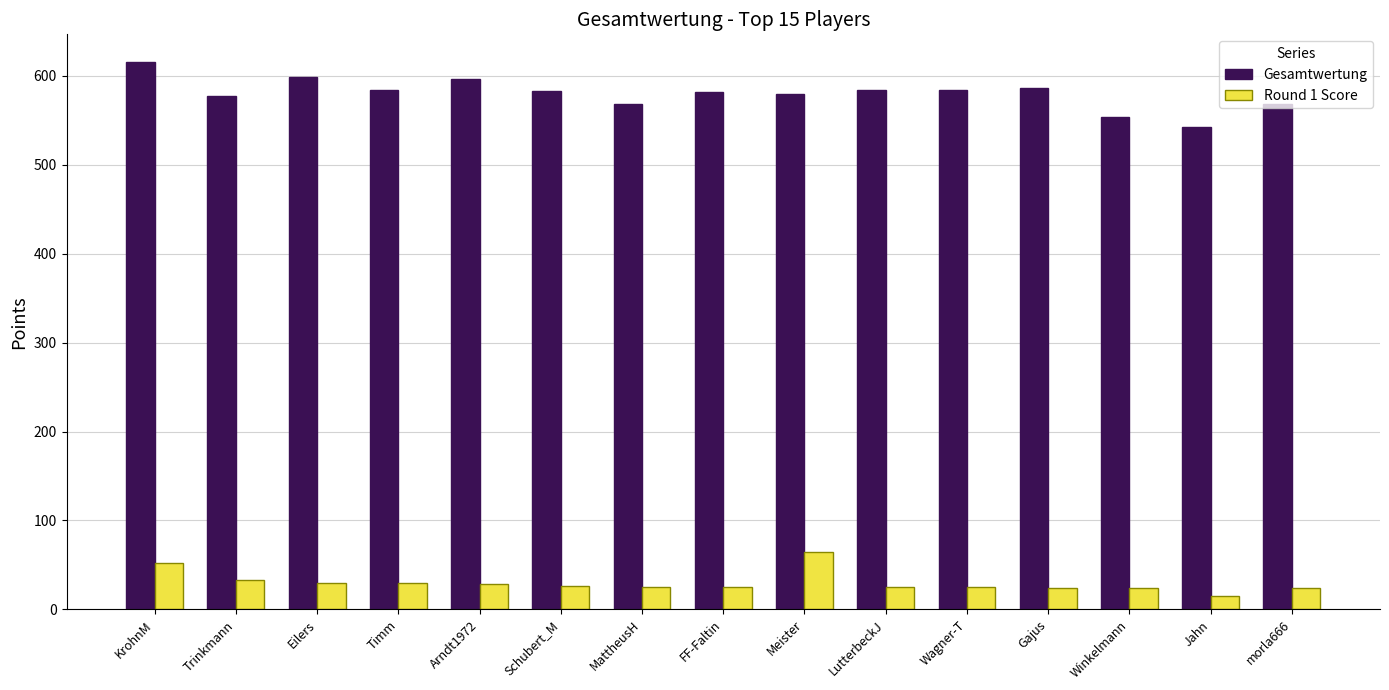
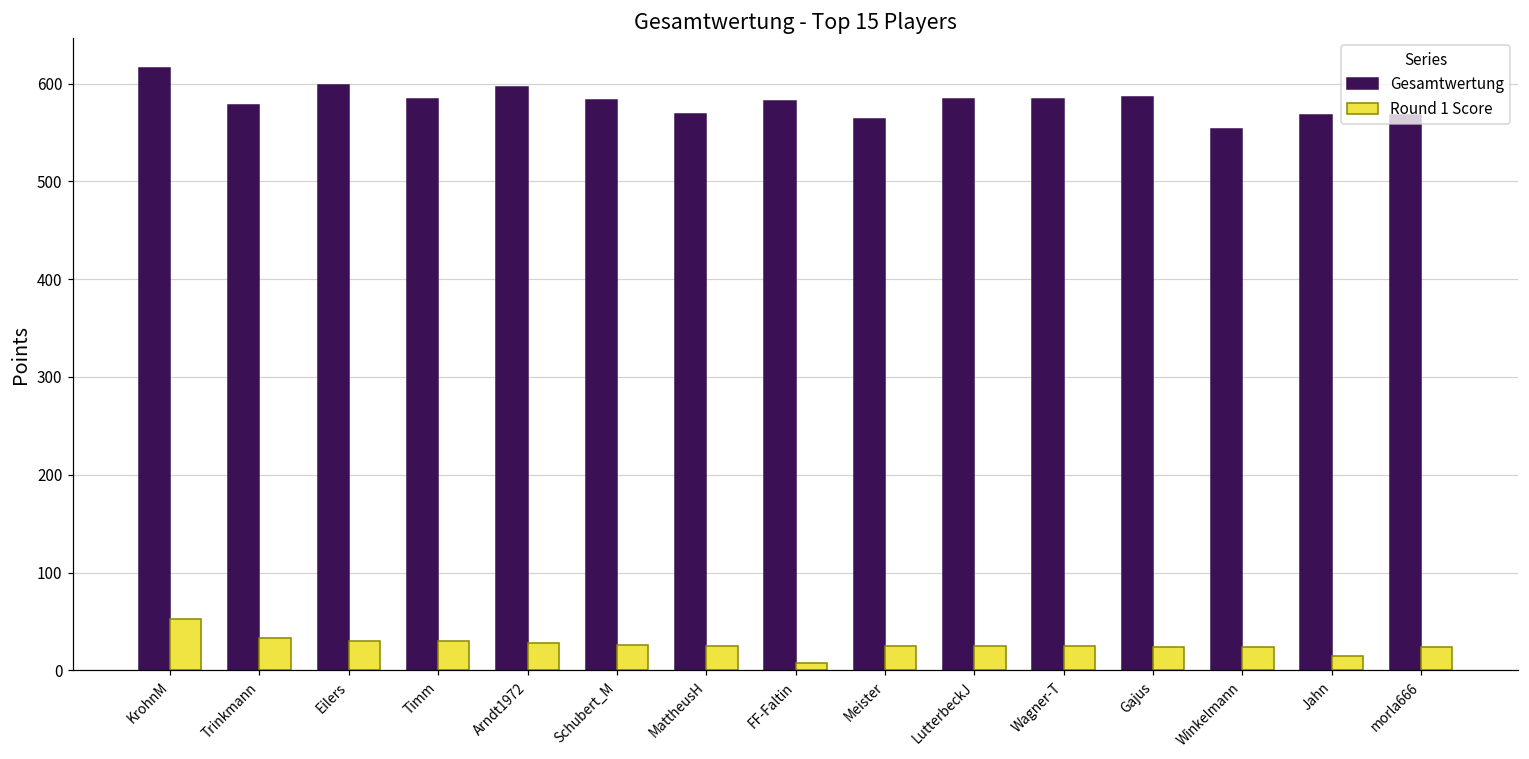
  {
    "Gesamtwertung": {
      "KrohnM": 620,
      "Trinkmann": 580,
      "Eilers": 600,
      "Timm": 580,
      "Arndt1972": 600,
      "Schubert_M": 580,
      "MattheusH": 570,
      "FF-Faltin": 580,
-     "Meister": 580,
+     "Meister": 560,
      "LutterbeckJ": 580,
      "Wagner-T": 580,
      "Gajus": 590,
      "Winkelmann": 550,
-     "Jahn": 540
+     "Jahn": 570
    },
    "Round 1 Score": {
      "KrohnM": 50,
      "Trinkmann": 30,
      "Eilers": 30,
      "Timm": 30,
      "Arndt1972": 30,
      "Schubert_M": 30,
      "MattheusH": 30,
-     "FF-Faltin": 30,
-     "Meister": 60,
+     "FF-Faltin": 10,
+     "Meister": 30,
      "LutterbeckJ": 30,
      "Wagner-T": 30,
      "Gajus": 20,
      "Winkelmann": 20,
      "Jahn": 20,
      "morla666": 20
    }
  }
